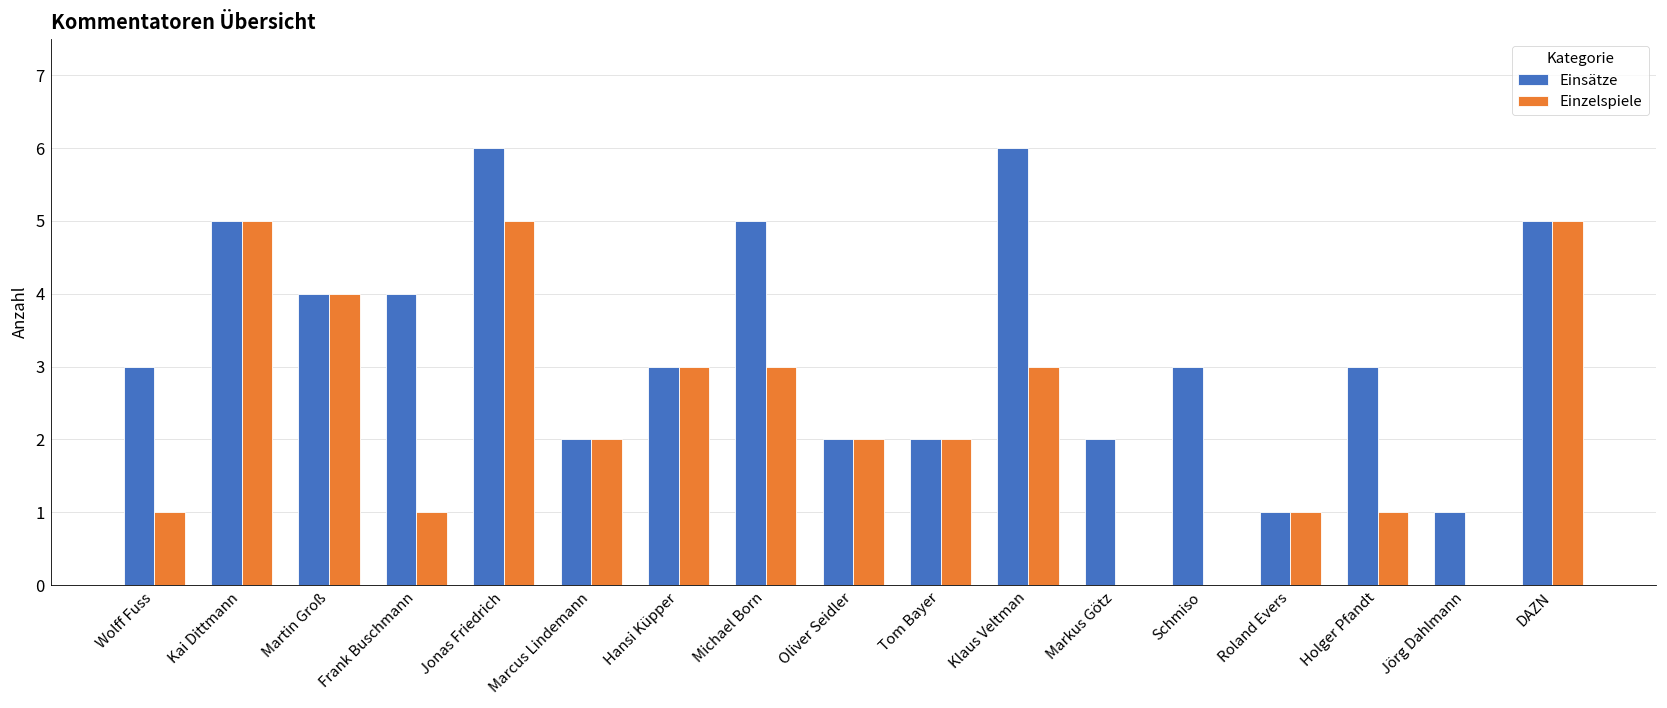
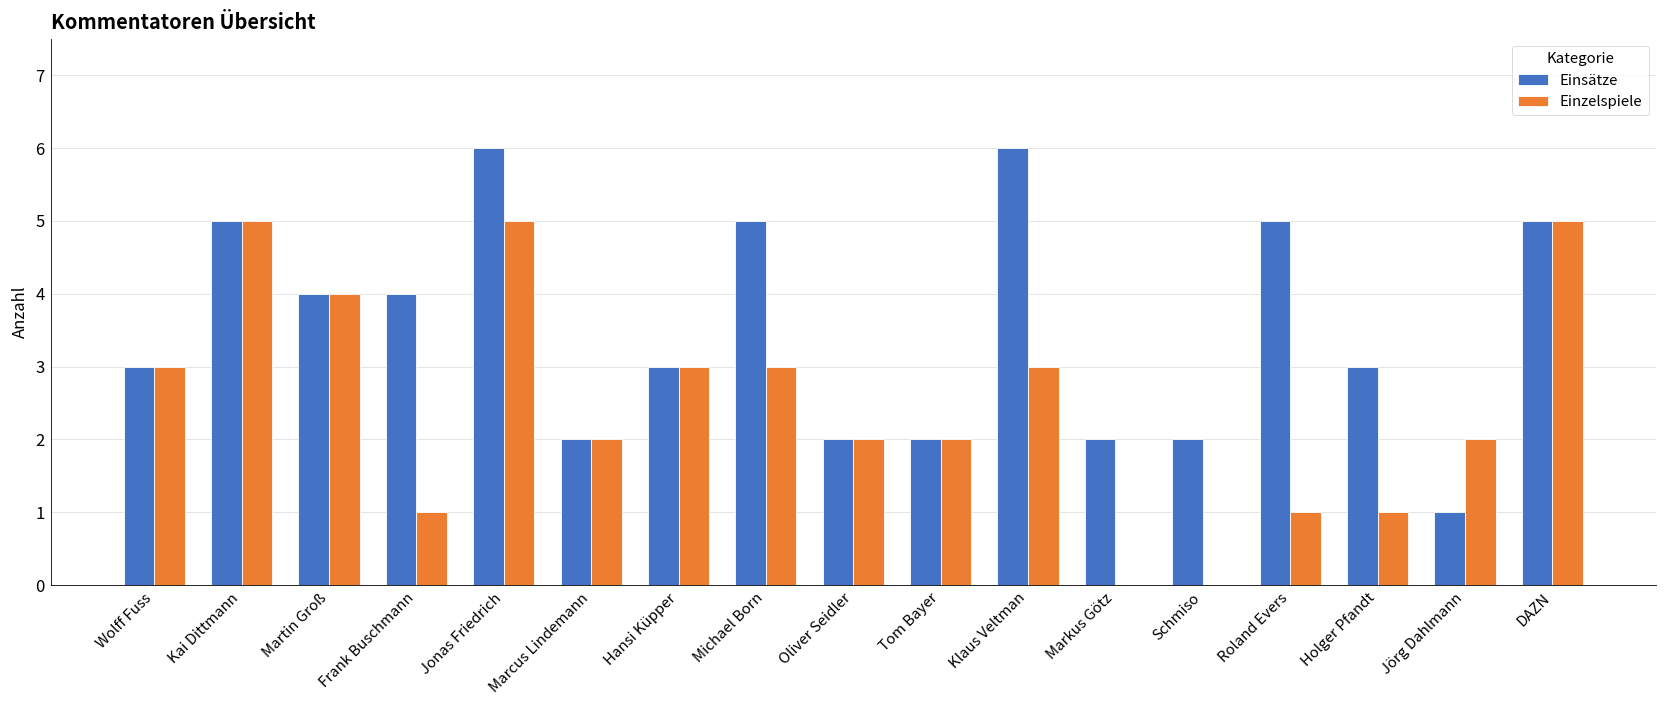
  {
    "Einsätze": {
      "Wolff Fuss": 3,
      "Kai Dittmann": 5,
      "Martin Groß": 4,
      "Frank Buschmann": 4,
      "Jonas Friedrich": 6,
      "Marcus Lindemann": 2,
      "Hansi Küpper": 3,
      "Michael Born": 5,
      "Oliver Seidler": 2,
      "Tom Bayer": 2,
      "Klaus Veltman": 6,
      "Markus Götz": 2,
-     "Schmiso": 3,
-     "Roland Evers": 1,
+     "Schmiso": 2,
+     "Roland Evers": 5,
      "Holger Pfandt": 3,
      "Jörg Dahlmann": 1,
      "DAZN": 5
    },
    "Einzelspiele": {
-     "Wolff Fuss": 1,
+     "Wolff Fuss": 3,
      "Kai Dittmann": 5,
      "Martin Groß": 4,
      "Frank Buschmann": 1,
      "Jonas Friedrich": 5,
      "Marcus Lindemann": 2,
      "Hansi Küpper": 3,
      "Michael Born": 3,
      "Oliver Seidler": 2,
      "Tom Bayer": 2,
      "Klaus Veltman": 3,
      "Markus Götz": 0,
      "Schmiso": 0,
      "Roland Evers": 1,
      "Holger Pfandt": 1,
-     "Jörg Dahlmann": 0,
+     "Jörg Dahlmann": 2,
      "DAZN": 5
    }
  }
